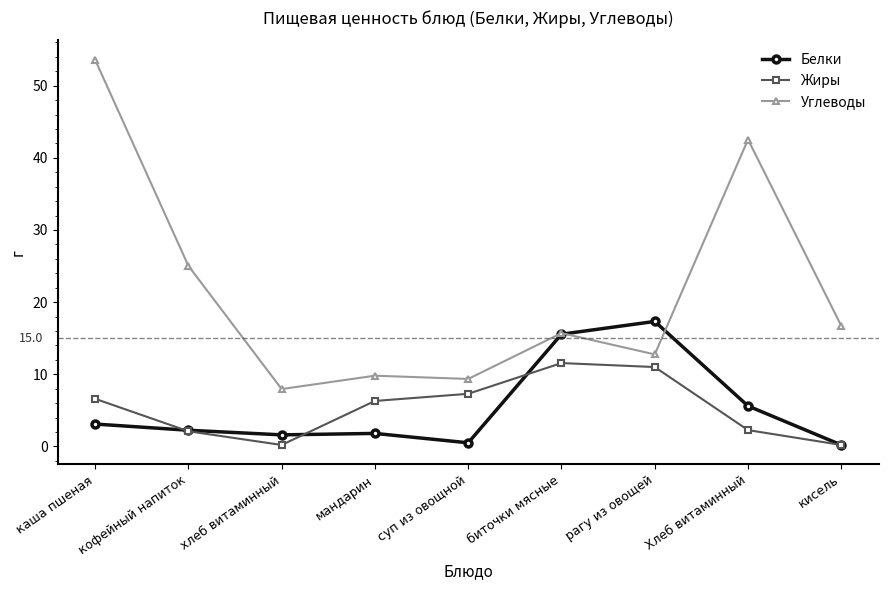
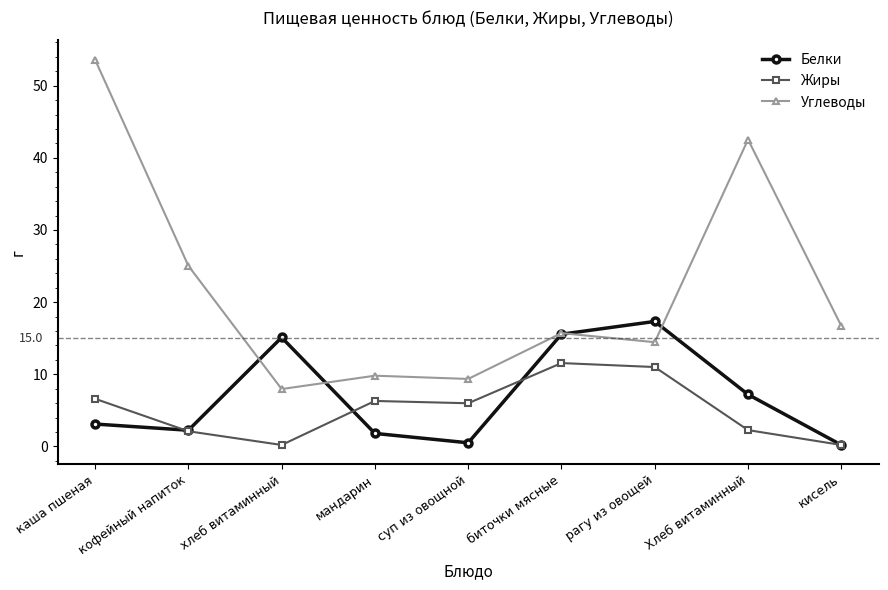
  {
    "Белки": {
      "каша пшеная": 3,
-     "хлеб витаминный": 2,
+     "хлеб витаминный": 15,
      "мандарин": 2,
      "суп из овощной": 1,
      "рагу из овощей": 17,
-     "Хлеб витаминный": 6
+     "Хлеб витаминный": 7
    },
    "Жиры": {
      "каша пшеная": 7,
      "хлеб витаминный": 0,
      "мандарин": 6,
-     "суп из овощной": 7,
+     "суп из овощной": 6,
      "биточки мясные": 12,
      "рагу из овощей": 11,
      "Хлеб витаминный": 2
    },
    "Углеводы": {
      "каша пшеная": 54,
      "кофейный напиток": 25,
      "хлеб витаминный": 8,
      "мандарин": 10,
      "суп из овощной": 9,
-     "рагу из овощей": 13,
+     "рагу из овощей": 14,
      "Хлеб витаминный": 43,
      "кисель": 17
    }
  }
